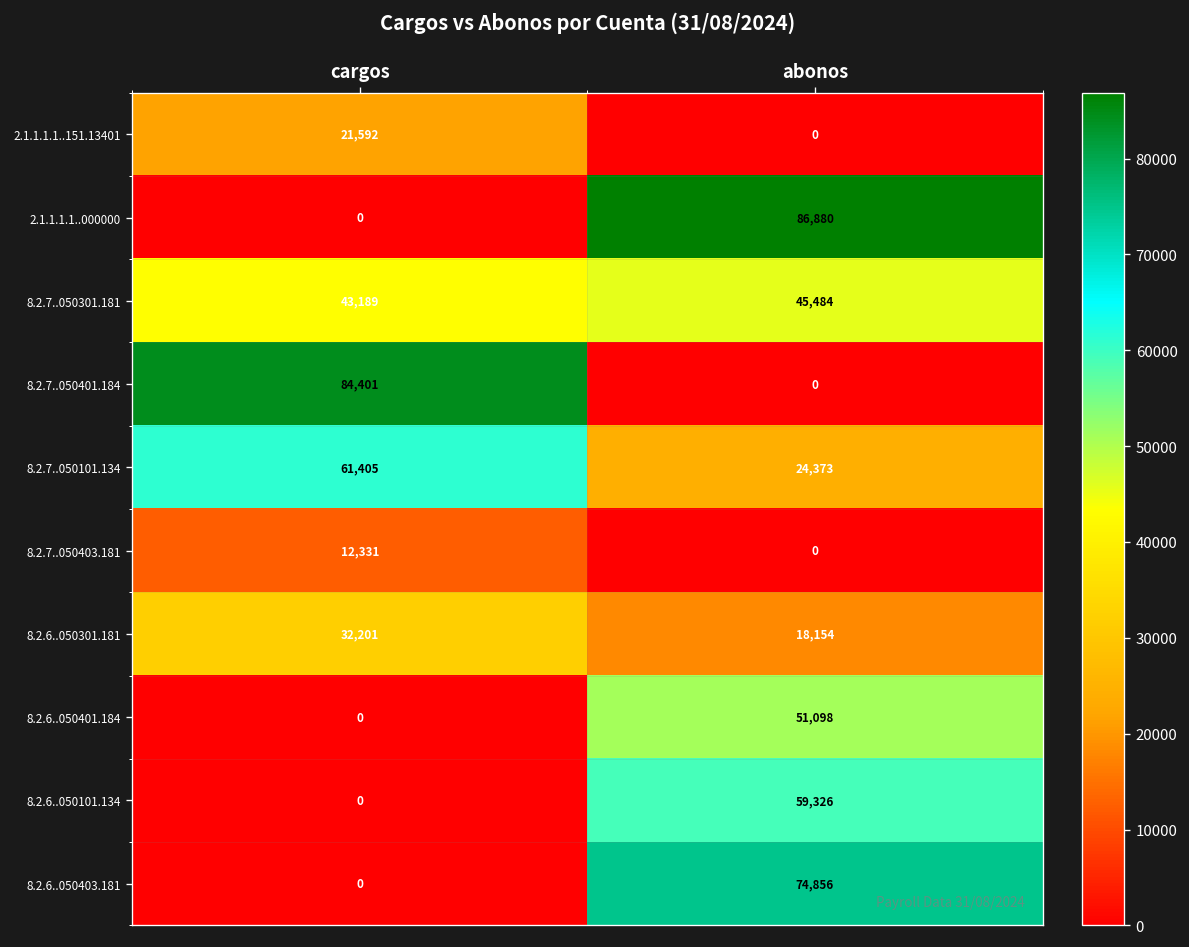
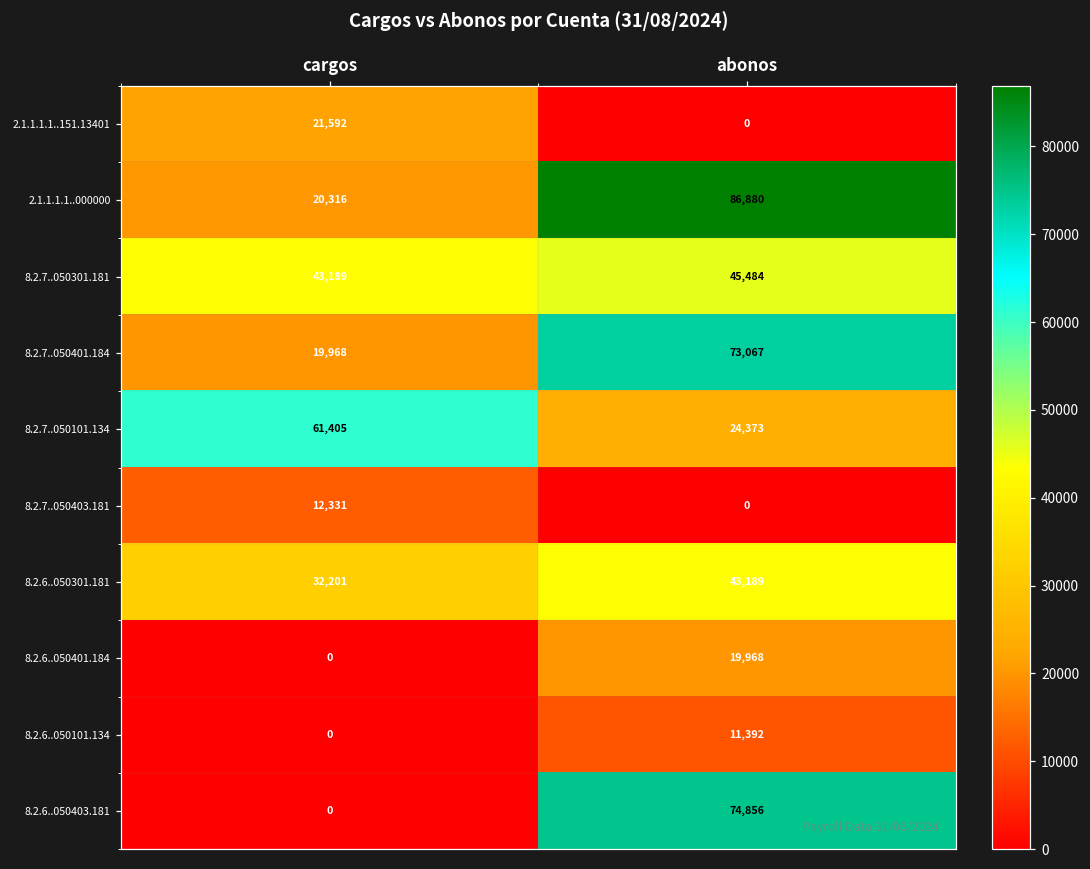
  {
    "2.1.1.1.1..151.13401": {
      "cargos": "21,592",
      "abonos": "0"
    },
    "2.1.1.1.1..000000": {
-     "cargos": "0",
+     "cargos": "20,316",
      "abonos": "86,880"
    },
    "8.2.7..050301.181": {
      "cargos": "43,189",
      "abonos": "45,484"
    },
    "8.2.7..050401.184": {
-     "cargos": "84,401",
-     "abonos": "0"
+     "cargos": "19,968",
+     "abonos": "73,067"
    },
    "8.2.7..050101.134": {
      "cargos": "61,405",
      "abonos": "24,373"
    },
    "8.2.7..050403.181": {
      "cargos": "12,331",
      "abonos": "0"
    },
    "8.2.6..050301.181": {
      "cargos": "32,201",
-     "abonos": "18,154"
+     "abonos": "43,189"
    },
    "8.2.6..050401.184": {
      "cargos": "0",
-     "abonos": "51,098"
+     "abonos": "19,968"
    },
    "8.2.6..050101.134": {
      "cargos": "0",
-     "abonos": "59,326"
+     "abonos": "11,392"
    },
    "8.2.6..050403.181": {
      "cargos": "0"
    }
  }
